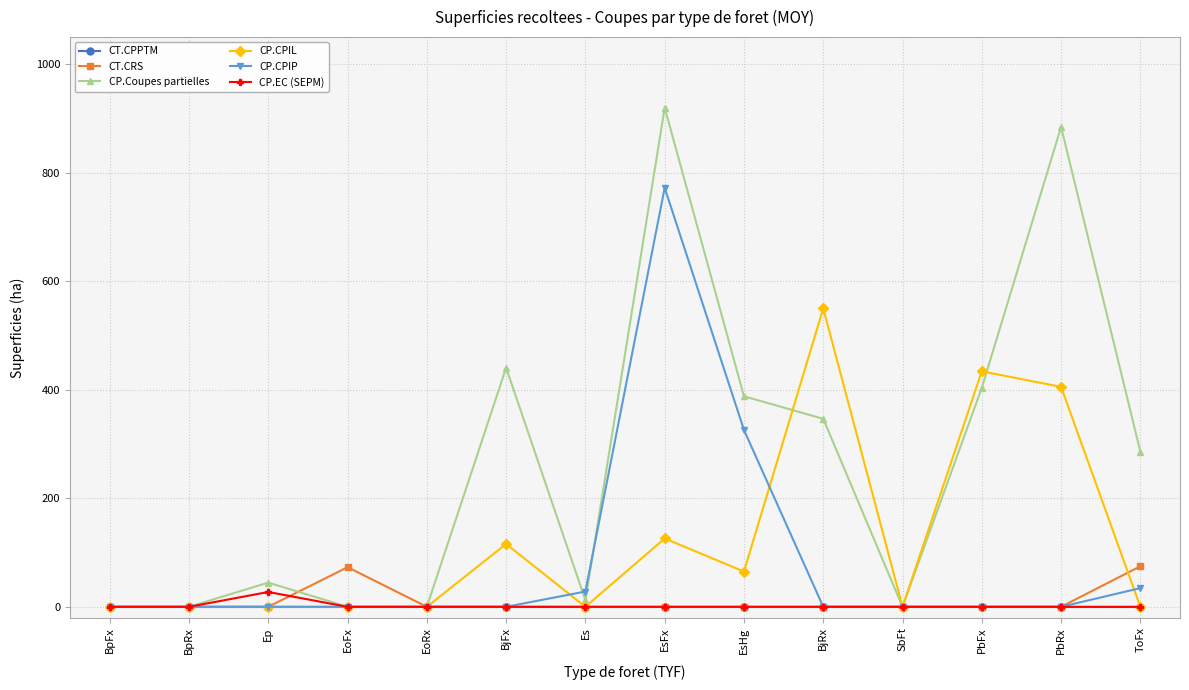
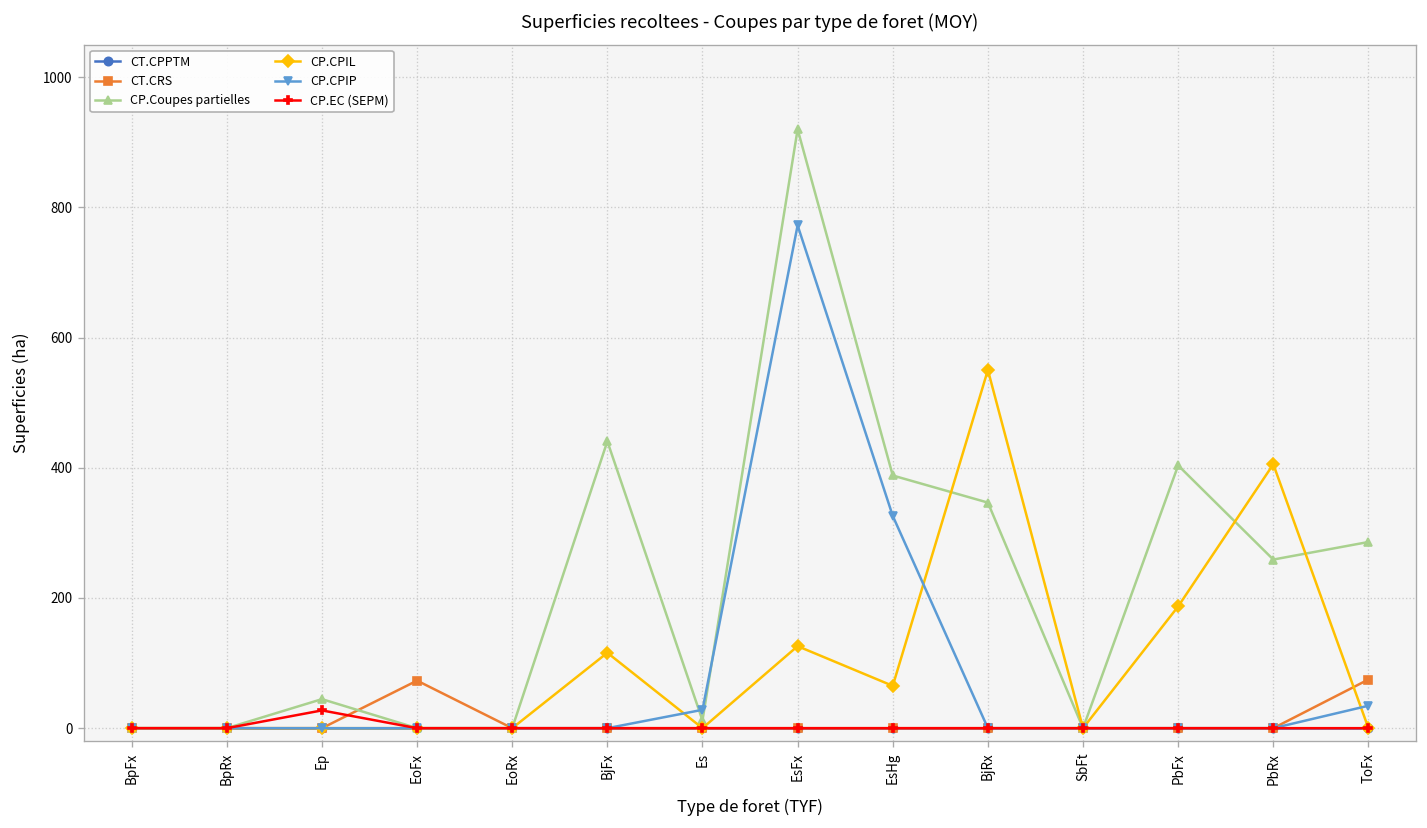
  {
    "CT.CRS": {
      "EoFx": 70,
      "ToFx": 70
    },
    "CP.Coupes partielles": {
      "Ep": 40,
      "BjFx": 440,
      "Es": 10,
      "EsFx": 920,
      "EsHg": 390,
      "BjRx": 350,
      "PbFx": 400,
-     "PbRx": 880,
+     "PbRx": 260,
      "ToFx": 290
    },
    "CP.CPIL": {
      "BjFx": 120,
      "EsFx": 130,
      "EsHg": 70,
      "BjRx": 550,
-     "PbFx": 430,
+     "PbFx": 190,
      "PbRx": 410
    },
    "CP.EC (SEPM)": {
      "Ep": 30
    }
  }
